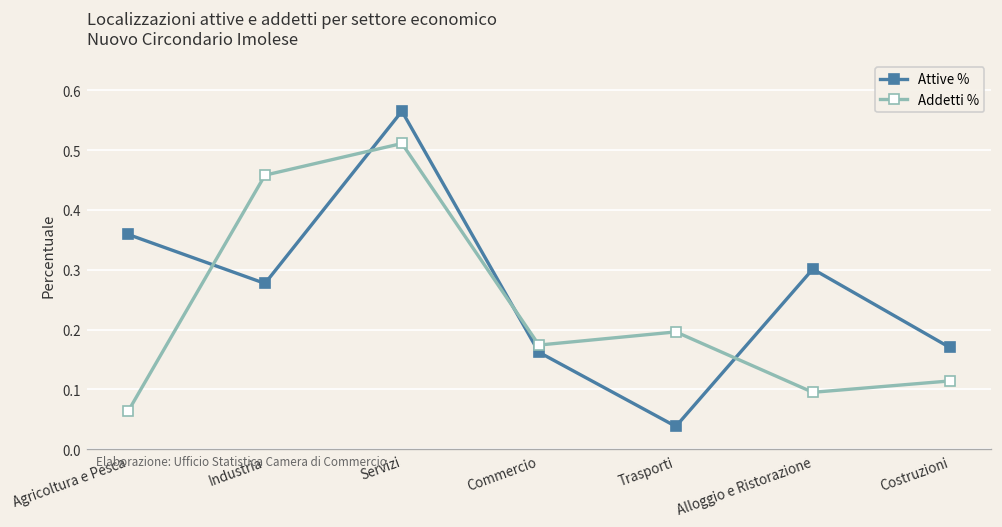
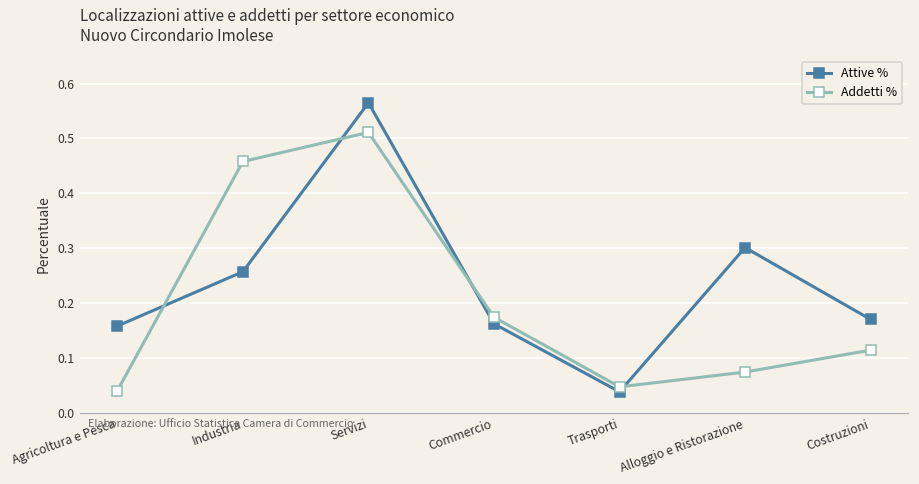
  {
    "Attive %": {
-     "Agricoltura e Pesca": 0.36,
-     "Industria": 0.28,
+     "Agricoltura e Pesca": 0.16,
+     "Industria": 0.26,
      "Servizi": 0.57,
      "Commercio": 0.16,
      "Trasporti": 0.04,
      "Alloggio e Ristorazione": 0.30,
      "Costruzioni": 0.17
    },
    "Addetti %": {
-     "Agricoltura e Pesca": 0.06,
+     "Agricoltura e Pesca": 0.04,
      "Industria": 0.46,
      "Servizi": 0.51,
      "Commercio": 0.17,
-     "Trasporti": 0.20,
-     "Alloggio e Ristorazione": 0.10,
+     "Trasporti": 0.05,
+     "Alloggio e Ristorazione": 0.07,
      "Costruzioni": 0.11
    }
  }
